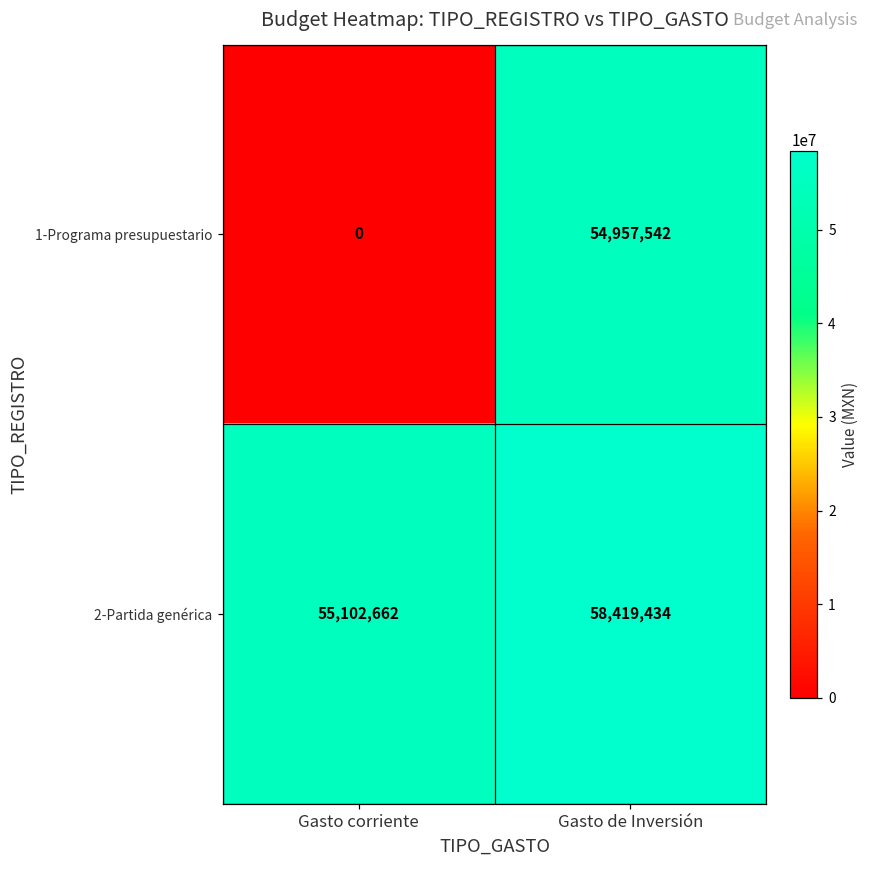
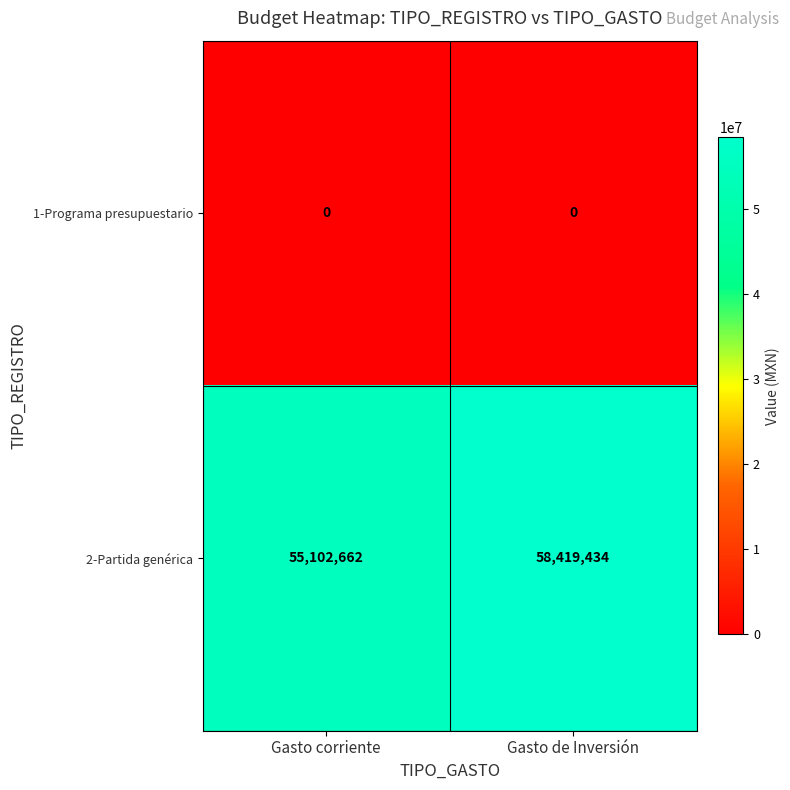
  {
    "1-Programa presupuestario": {
      "Gasto corriente": "0",
-     "Gasto de Inversión": "54,957,542"
+     "Gasto de Inversión": "0"
    },
    "2-Partida genérica": {
      "Gasto corriente": "55,102,662",
      "Gasto de Inversión": "58,419,434"
    }
  }
